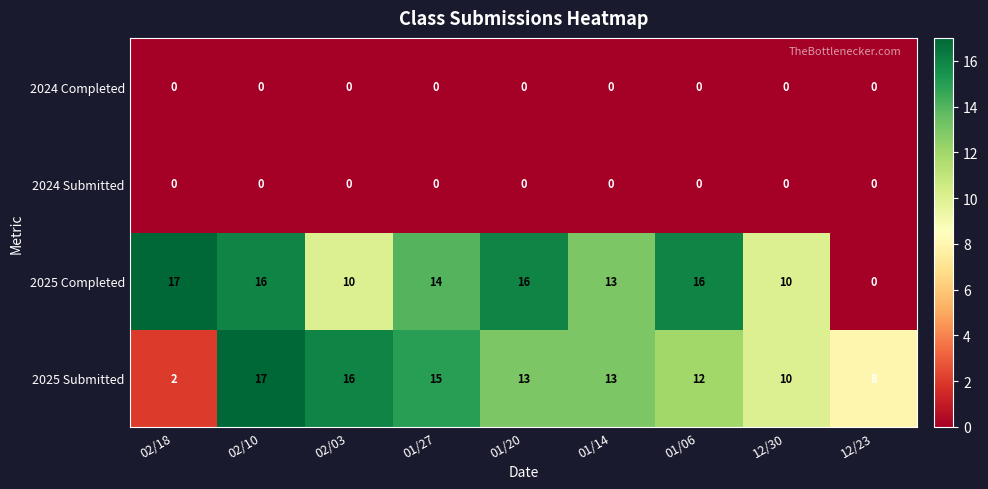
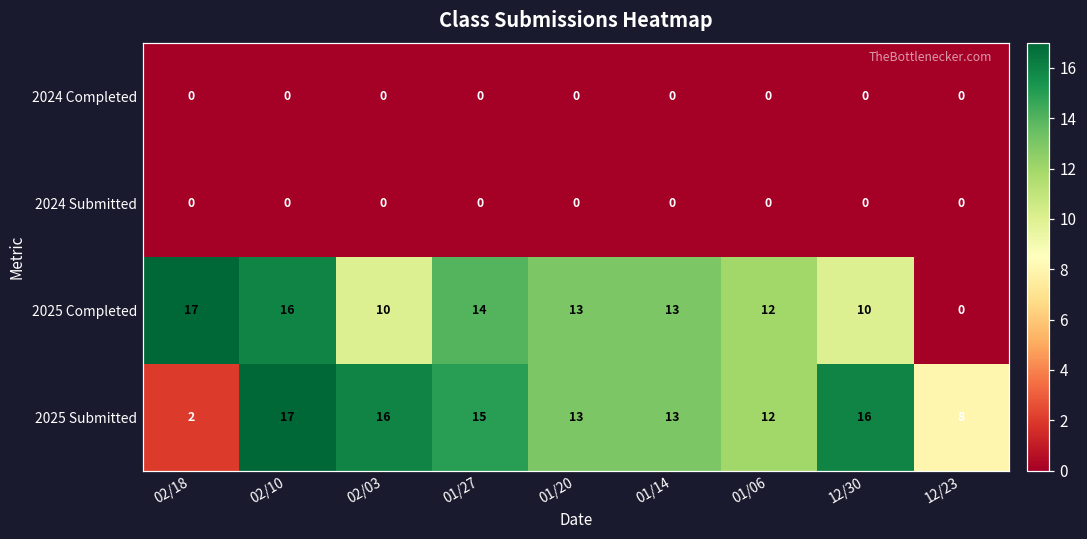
  {
    "2024 Completed": {
      "02/18": 0,
      "02/10": 0,
      "02/03": 0,
      "01/27": 0,
      "01/20": 0,
      "01/14": 0,
      "01/06": 0,
      "12/30": 0
    },
    "2024 Submitted": {
      "02/18": 0,
      "02/10": 0,
      "02/03": 0,
      "01/27": 0,
      "01/20": 0,
      "01/14": 0,
      "01/06": 0,
      "12/30": 0,
      "12/23": 0
    },
    "2025 Completed": {
      "02/18": 17,
      "02/10": 16,
      "02/03": 10,
      "01/27": 14,
-     "01/20": 16,
+     "01/20": 13,
      "01/14": 13,
-     "01/06": 16,
+     "01/06": 12,
      "12/30": 10,
      "12/23": 0
    },
    "2025 Submitted": {
      "02/18": 2,
      "02/10": 17,
      "02/03": 16,
      "01/27": 15,
      "01/20": 13,
      "01/14": 13,
      "01/06": 12,
-     "12/30": 10,
+     "12/30": 16,
      "12/23": 8
    }
  }
